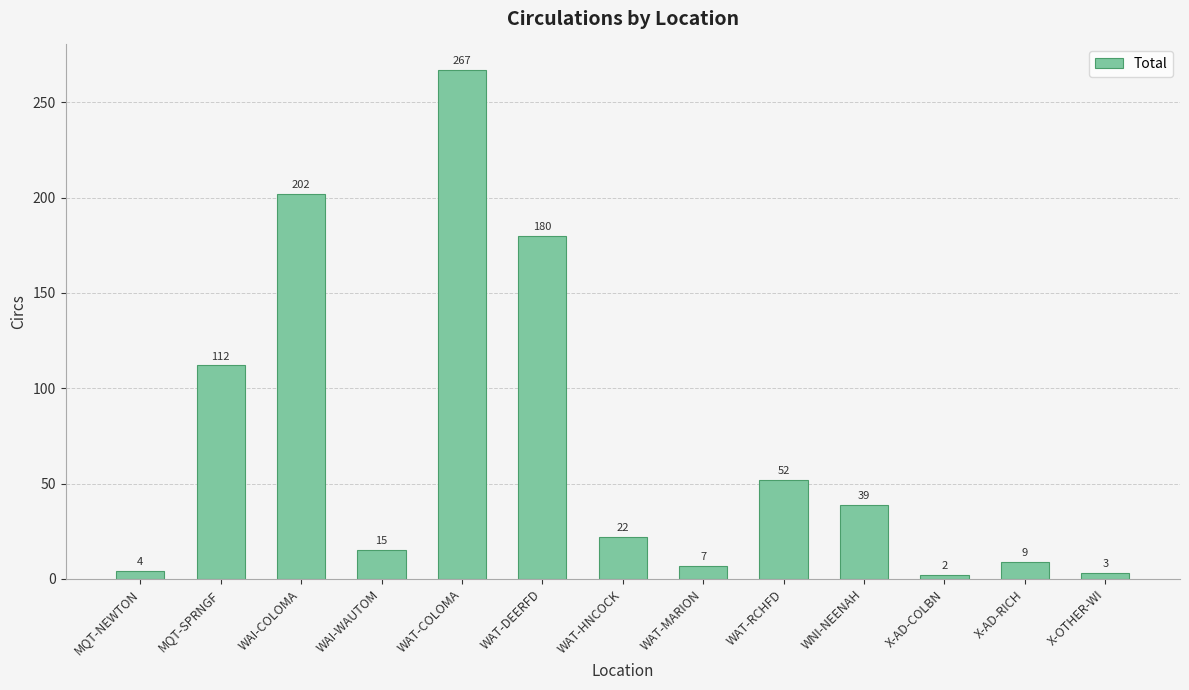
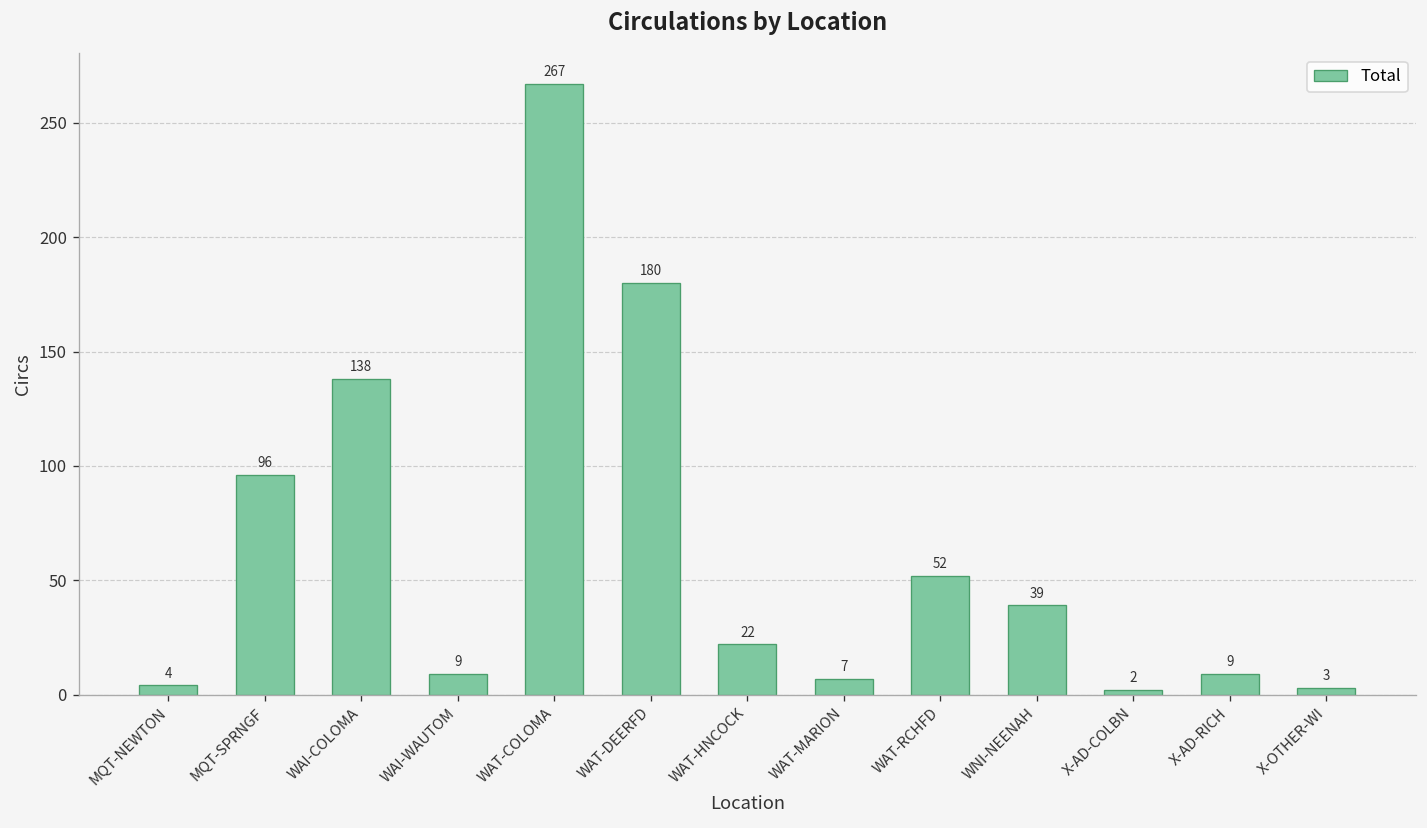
  {
    "MQT-NEWTON": 4,
-   "MQT-SPRNGF": 112,
-   "WAI-COLOMA": 202,
-   "WAI-WAUTOM": 15,
+   "MQT-SPRNGF": 96,
+   "WAI-COLOMA": 138,
+   "WAI-WAUTOM": 9,
    "WAT-COLOMA": 267,
    "WAT-DEERFD": 180,
    "WAT-HNCOCK": 22,
    "WAT-MARION": 7,
    "WAT-RCHFD": 52,
    "WNI-NEENAH": 39,
    "X-AD-COLBN": 2,
    "X-AD-RICH": 9,
    "X-OTHER-WI": 3
  }
